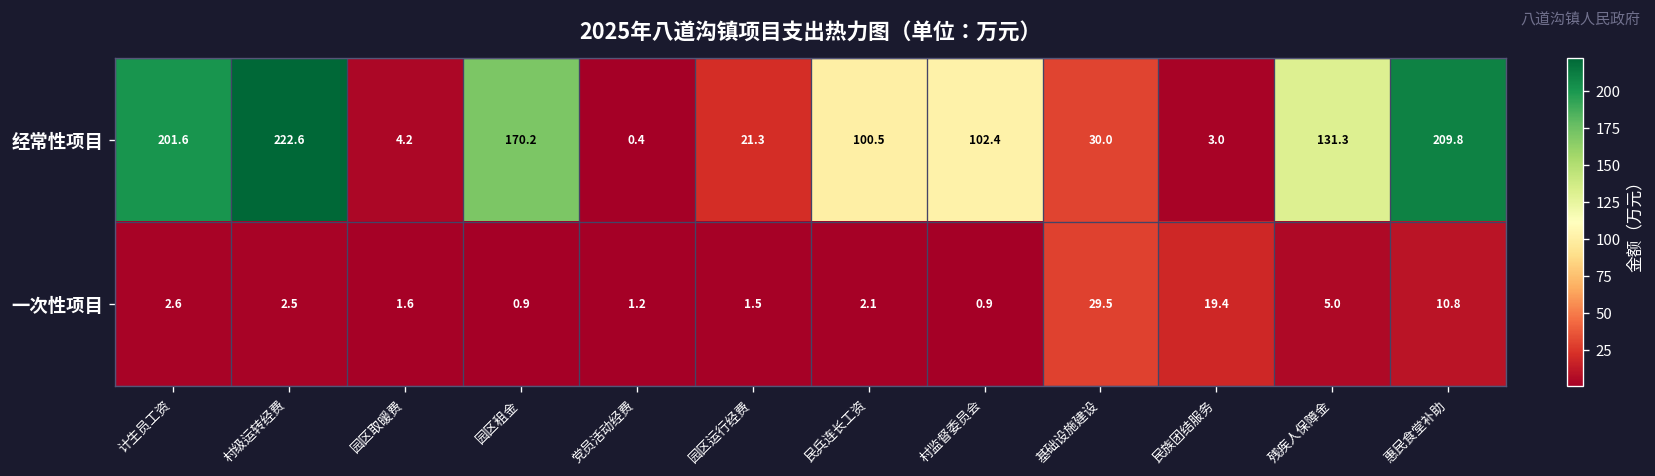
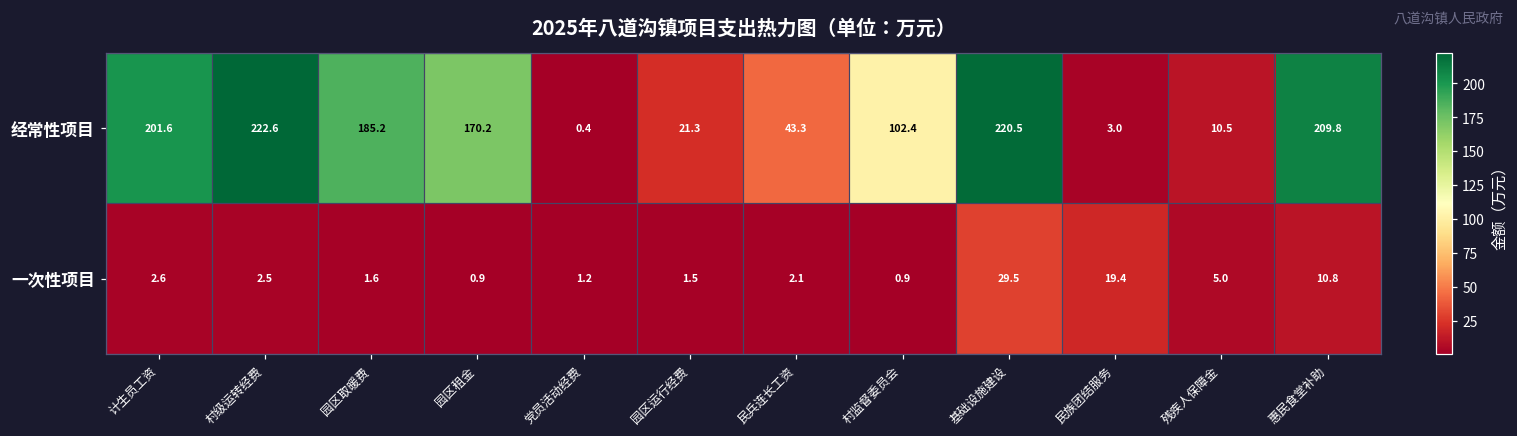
  {
    "经常性项目": {
      "计生员工资": 201.6,
      "村级运转经费": 222.6,
-     "园区取暖费": 4.2,
+     "园区取暖费": 185.2,
      "园区租金": 170.2,
      "党员活动经费": 0.4,
      "园区运行经费": 21.3,
-     "民兵连长工资": 100.5,
+     "民兵连长工资": 43.3,
      "村监督委员会": 102.4,
-     "基础设施建设": 30.0,
+     "基础设施建设": 220.5,
      "民族团结服务": 3.0,
-     "残疾人保障金": 131.3,
+     "残疾人保障金": 10.5,
      "惠民食堂补助": 209.8
    },
    "一次性项目": {
      "计生员工资": 2.6,
      "村级运转经费": 2.5,
      "园区取暖费": 1.6,
      "园区租金": 0.9,
      "党员活动经费": 1.2,
      "园区运行经费": 1.5,
      "民兵连长工资": 2.1,
      "村监督委员会": 0.9,
      "基础设施建设": 29.5,
      "民族团结服务": 19.4,
      "残疾人保障金": 5.0,
      "惠民食堂补助": 10.8
    }
  }
